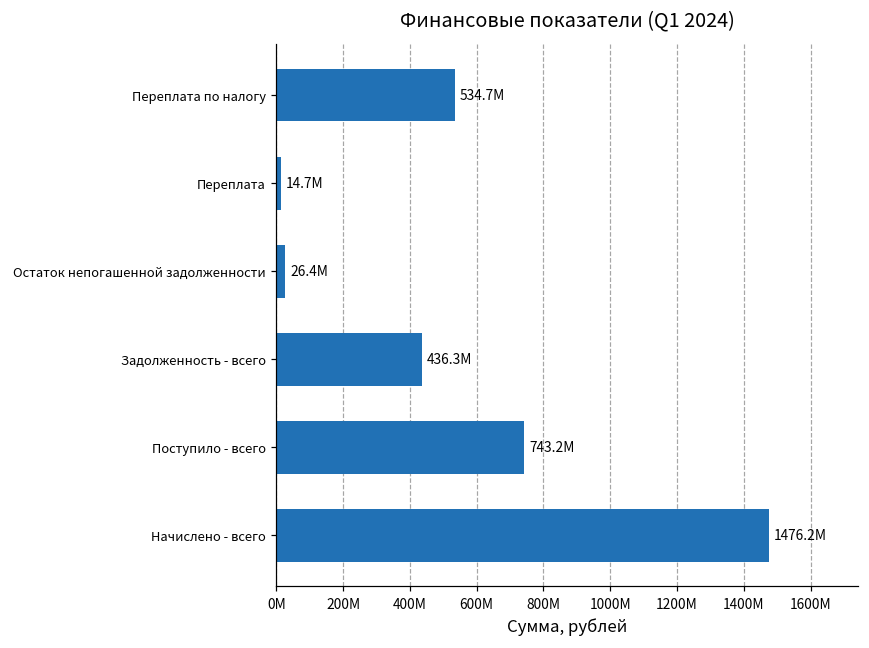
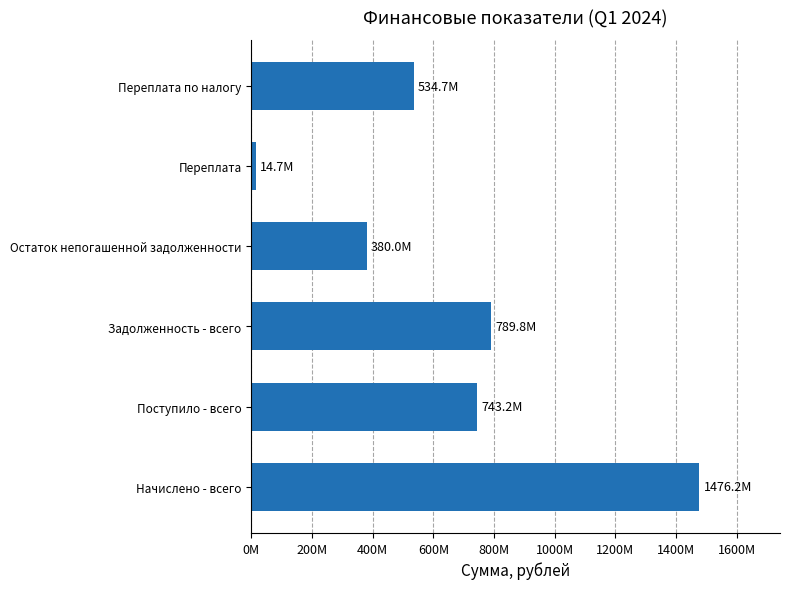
  {
    "Переплата по налогу": "534.7M",
    "Переплата": "14.7M",
-   "Остаток непогашенной задолженности": "26.4M",
-   "Задолженность - всего": "436.3M",
+   "Остаток непогашенной задолженности": "380.0M",
+   "Задолженность - всего": "789.8M",
    "Поступило - всего": "743.2M",
    "Начислено - всего": "1476.2M"
  }
